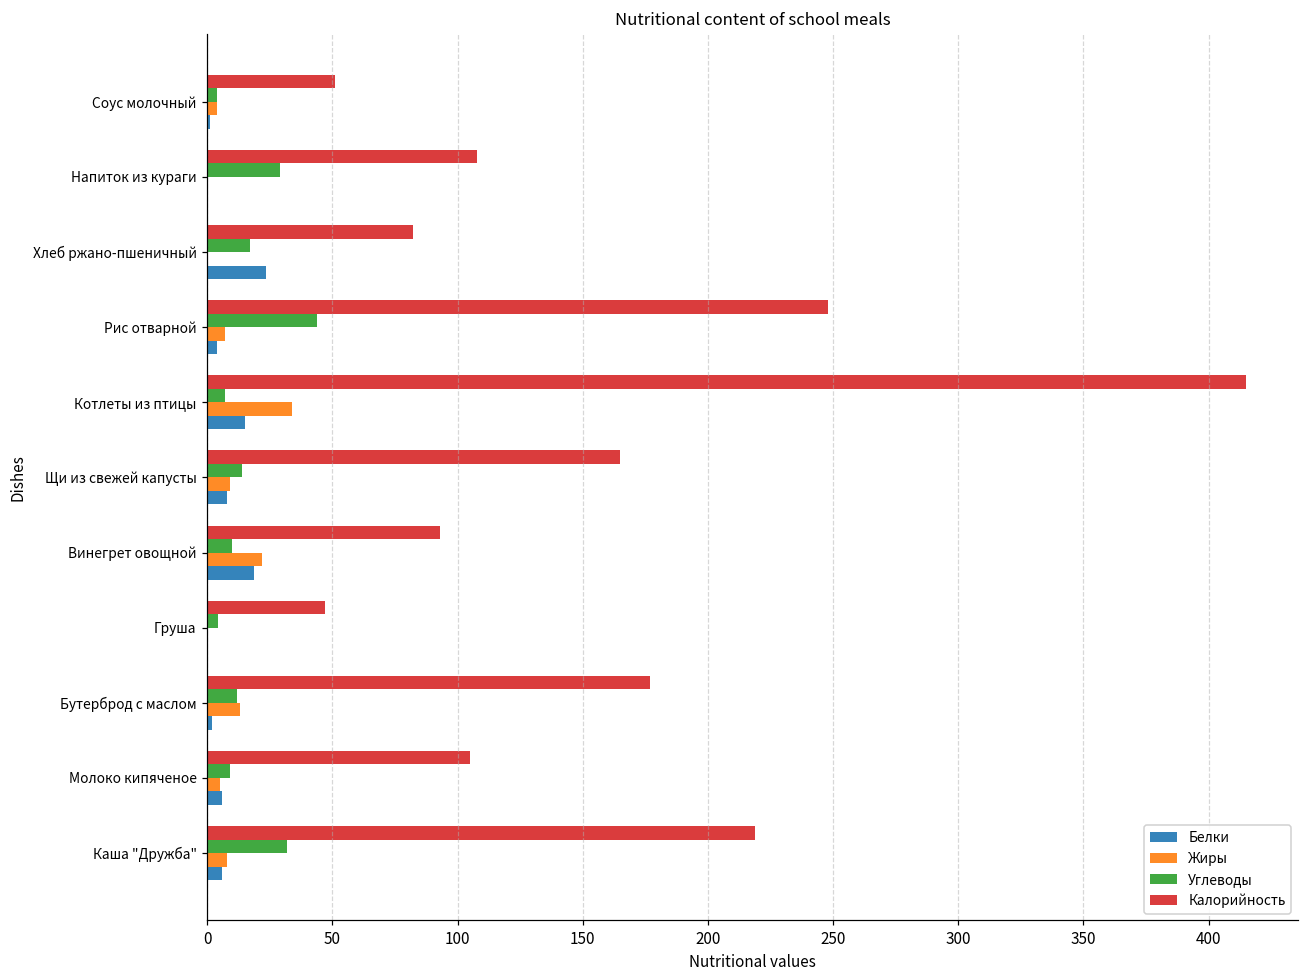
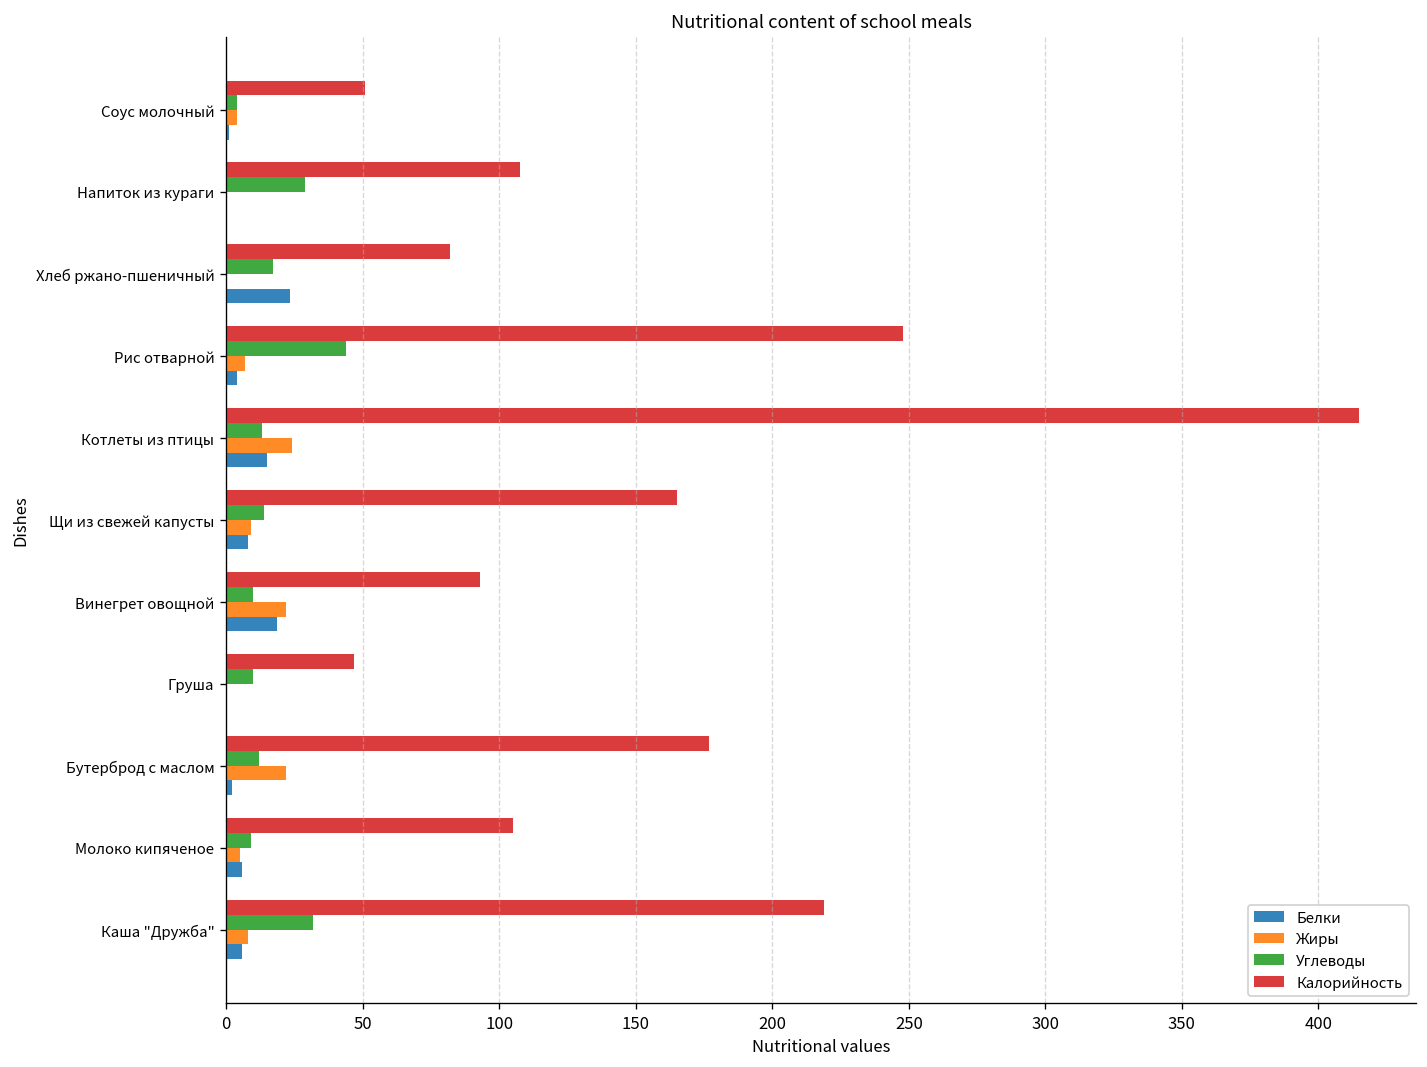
  {
    "Белки": {
      "Напиток из кураги": 0,
      "Хлеб ржано-пшеничный": 23,
      "Рис отварной": 4,
      "Котлеты из птицы": 15,
      "Щи из свежей капусты": 8,
      "Винегрет овощной": 19,
      "Груша": 0,
      "Бутерброд с маслом": 2,
      "Молоко кипяченое": 6,
      "Каша \"Дружба\"": 6
    },
    "Жиры": {
      "Соус молочный": 4,
      "Напиток из кураги": 0,
      "Рис отварной": 7,
-     "Котлеты из птицы": 34,
+     "Котлеты из птицы": 24,
      "Щи из свежей капусты": 9,
      "Винегрет овощной": 22,
      "Груша": 0,
-     "Бутерброд с маслом": 13,
+     "Бутерброд с маслом": 22,
      "Молоко кипяченое": 5,
      "Каша \"Дружба\"": 8
    },
    "Углеводы": {
      "Соус молочный": 4,
      "Напиток из кураги": 29,
      "Хлеб ржано-пшеничный": 17,
      "Рис отварной": 44,
-     "Котлеты из птицы": 7,
+     "Котлеты из птицы": 13,
      "Щи из свежей капусты": 14,
      "Винегрет овощной": 10,
-     "Груша": 4,
+     "Груша": 10,
      "Бутерброд с маслом": 12,
      "Молоко кипяченое": 9,
      "Каша \"Дружба\"": 32
    },
    "Калорийность": {
      "Соус молочный": 51,
      "Напиток из кураги": 108,
      "Хлеб ржано-пшеничный": 82,
      "Рис отварной": 248,
      "Котлеты из птицы": 415,
      "Щи из свежей капусты": 165,
      "Винегрет овощной": 93,
      "Груша": 47,
      "Бутерброд с маслом": 177,
      "Молоко кипяченое": 105,
      "Каша \"Дружба\"": 219
    }
  }
